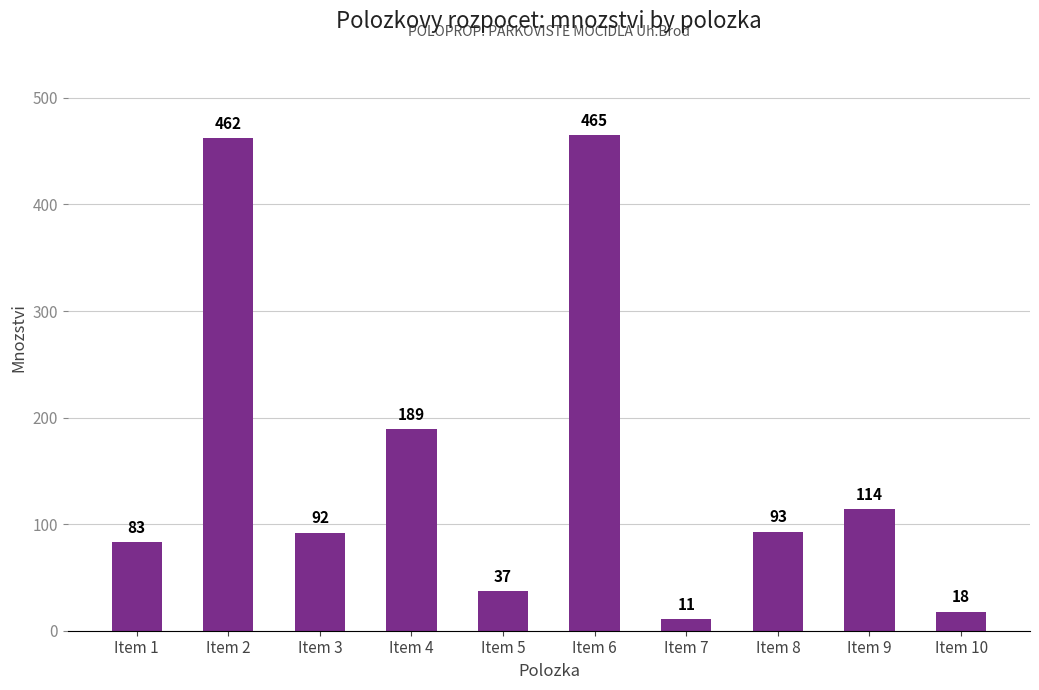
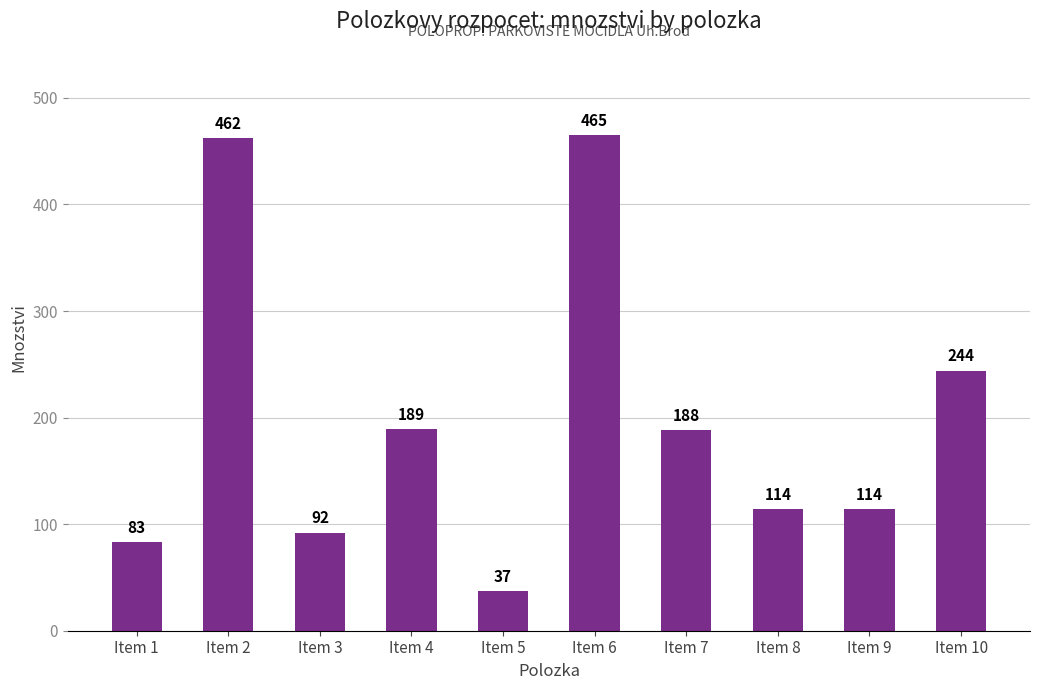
  {
    "Item 1": 83,
    "Item 2": 462,
    "Item 3": 92,
    "Item 4": 189,
    "Item 5": 37,
    "Item 6": 465,
-   "Item 7": 11,
-   "Item 8": 93,
+   "Item 7": 188,
+   "Item 8": 114,
    "Item 9": 114,
-   "Item 10": 18
+   "Item 10": 244
  }
